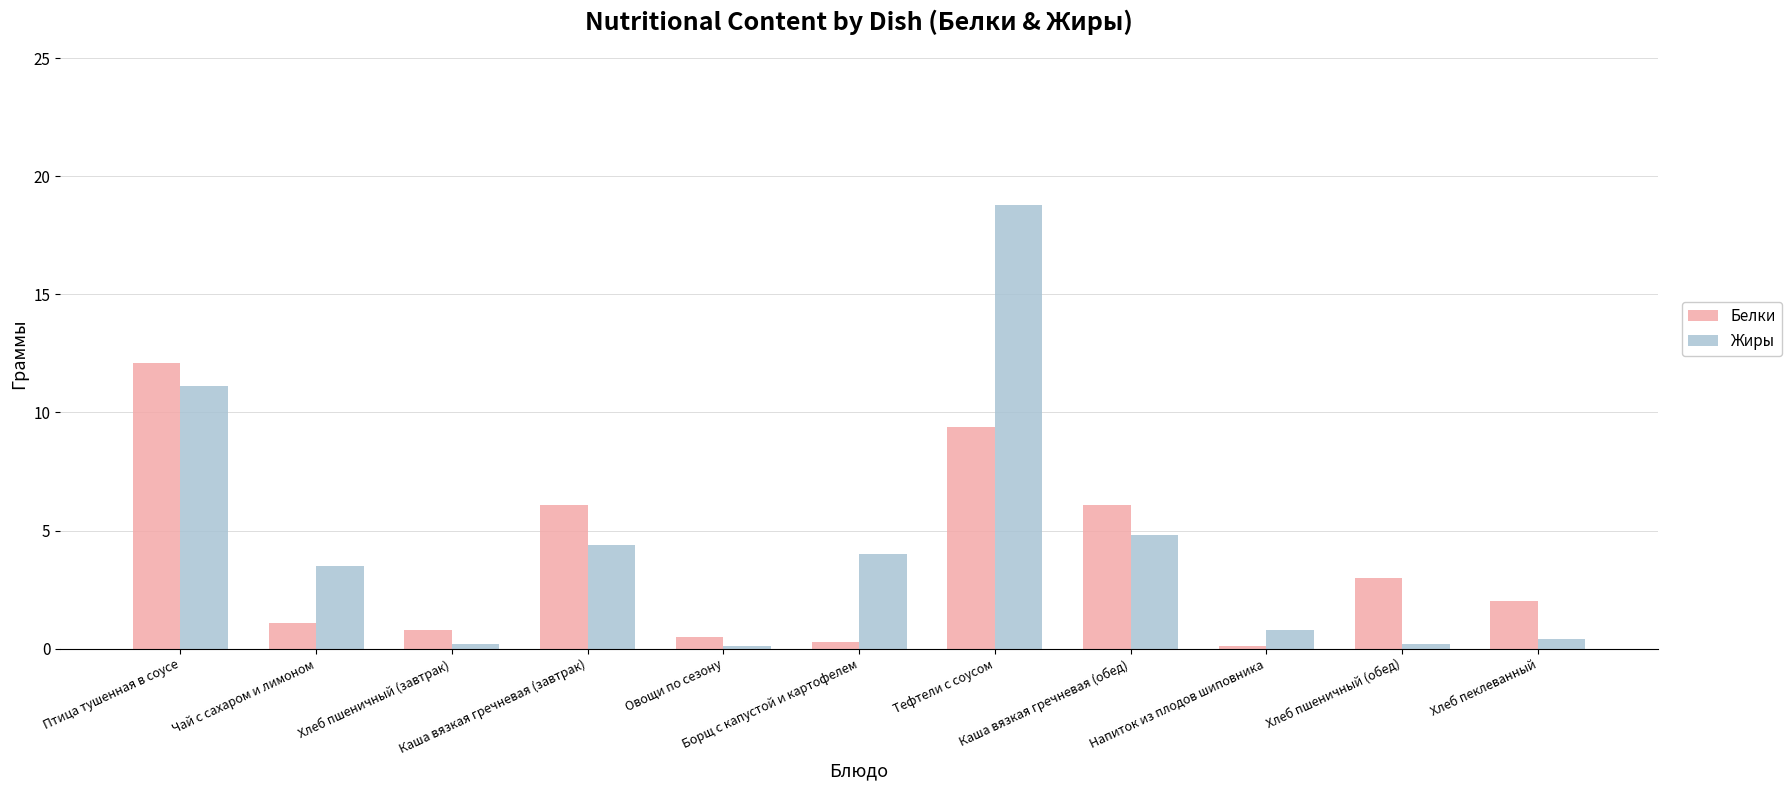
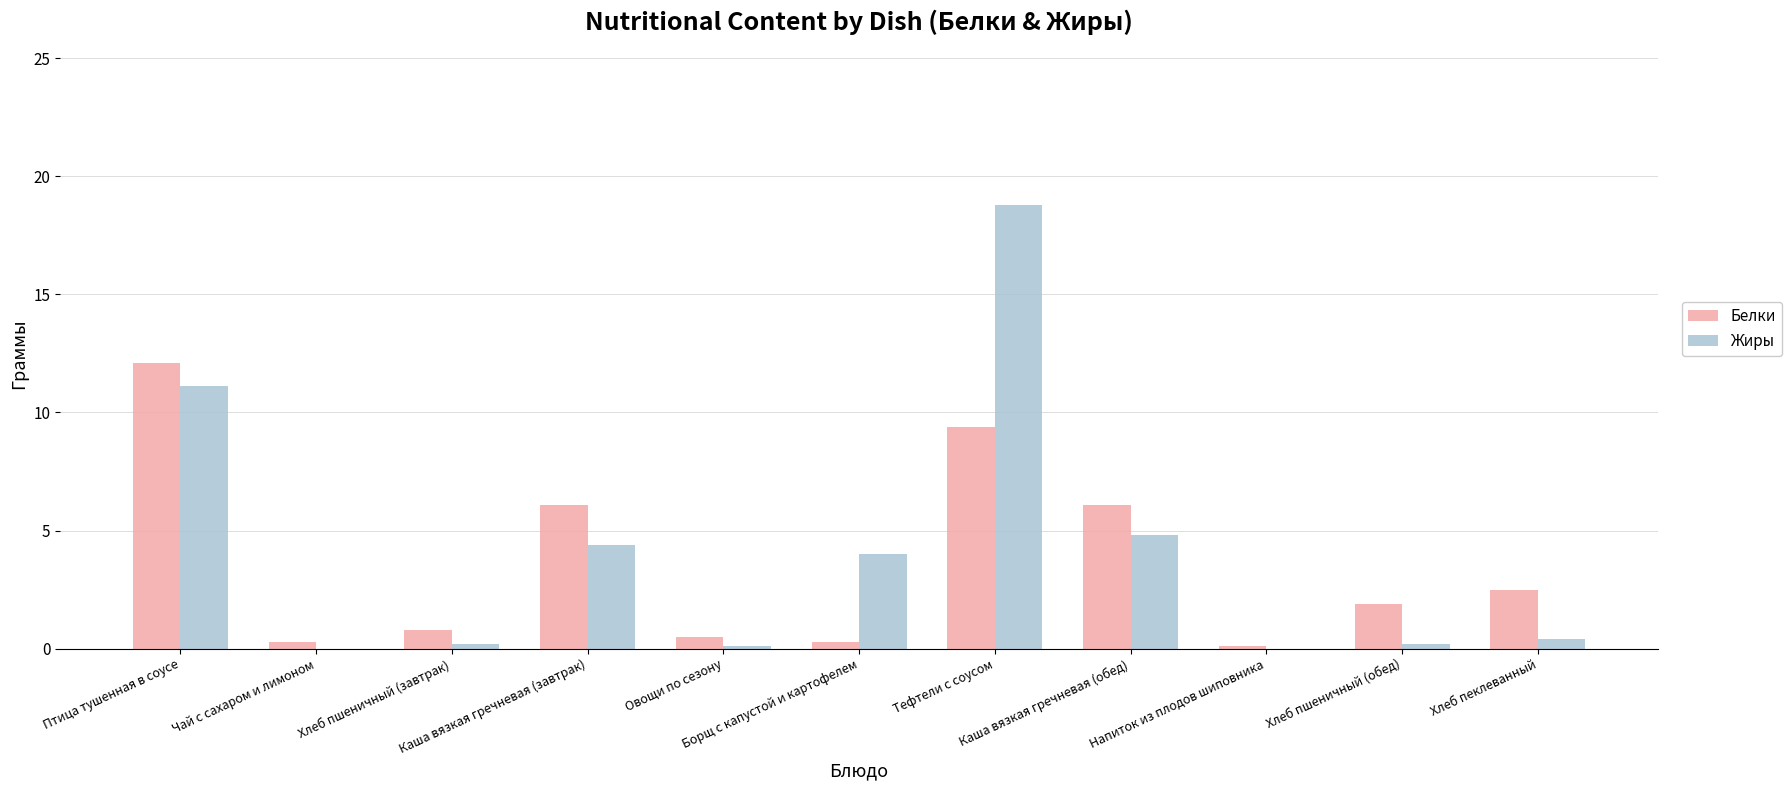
  {
    "Белки": {
      "Птица тушенная в соусе": 12.1,
-     "Чай с сахаром и лимоном": 1.1,
+     "Чай с сахаром и лимоном": 0.3,
      "Хлеб пшеничный (завтрак)": 0.8,
      "Каша вязкая гречневая (завтрак)": 6.1,
      "Овощи по сезону": 0.5,
      "Борщ с капустой и картофелем": 0.3,
      "Тефтели с соусом": 9.4,
      "Каша вязкая гречневая (обед)": 6.1,
-     "Хлеб пшеничный (обед)": 3.0,
-     "Хлеб пеклеванный": 2.0
+     "Хлеб пшеничный (обед)": 1.9,
+     "Хлеб пеклеванный": 2.5
    },
    "Жиры": {
      "Птица тушенная в соусе": 11.1,
-     "Чай с сахаром и лимоном": 3.5,
+     "Чай с сахаром и лимоном": 0.0,
      "Хлеб пшеничный (завтрак)": 0.2,
      "Каша вязкая гречневая (завтрак)": 4.4,
      "Борщ с капустой и картофелем": 4.0,
      "Тефтели с соусом": 18.8,
      "Каша вязкая гречневая (обед)": 4.8,
-     "Напиток из плодов шиповника": 0.8,
+     "Напиток из плодов шиповника": 0.0,
      "Хлеб пшеничный (обед)": 0.2,
      "Хлеб пеклеванный": 0.4
    }
  }
